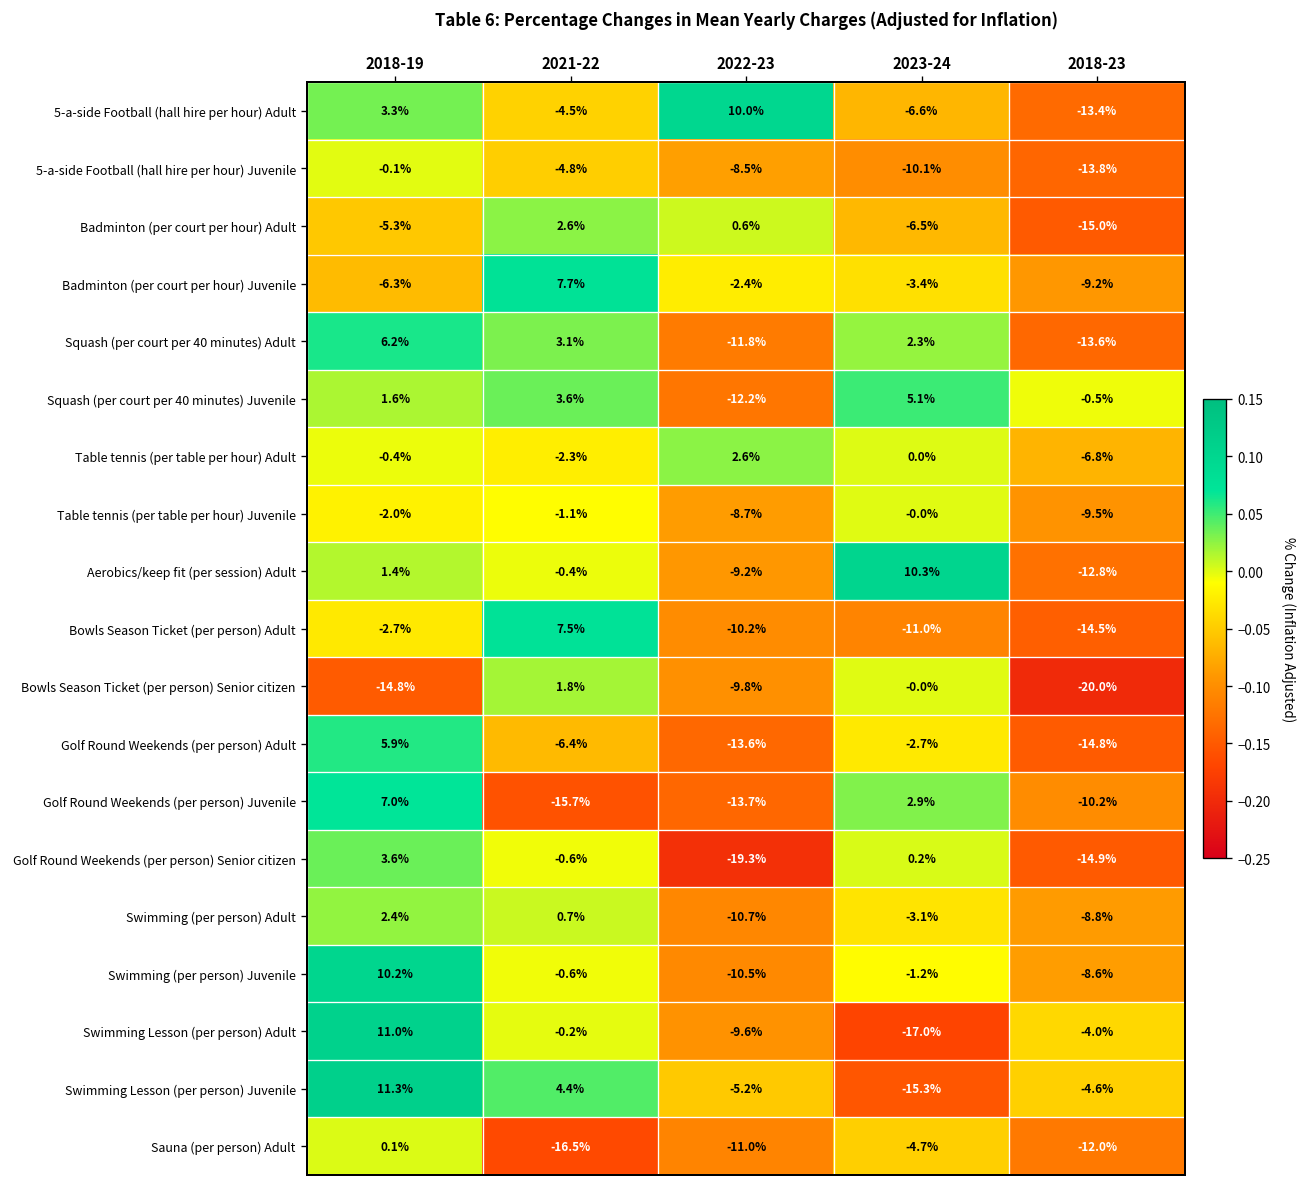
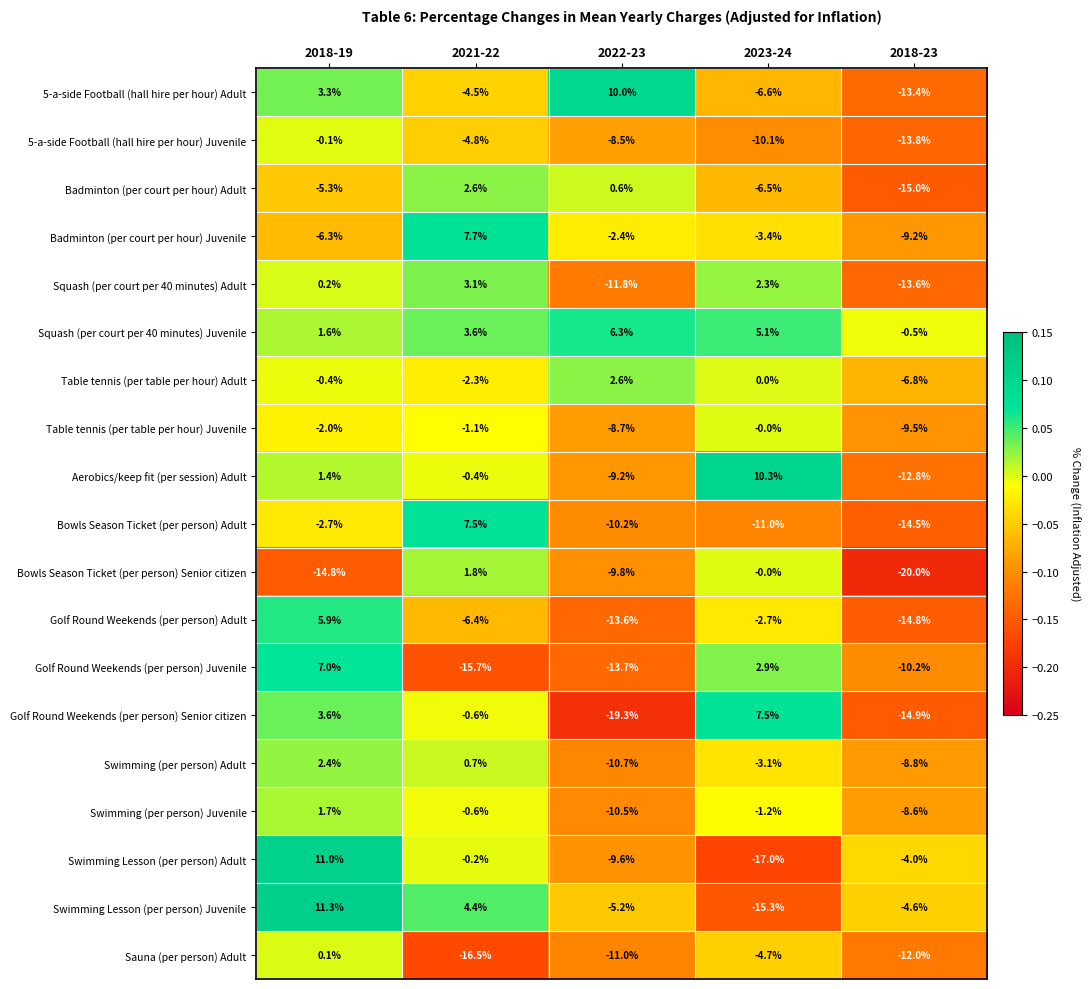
  {
    "5-a-side Football (hall hire per hour) Adult": {
      "2018-19": "3.3%",
      "2021-22": "-4.5%",
      "2022-23": "10.0%",
      "2023-24": "-6.6%",
      "2018-23": "-13.4%"
    },
    "5-a-side Football (hall hire per hour) Juvenile": {
      "2018-19": "-0.1%",
      "2021-22": "-4.8%",
      "2022-23": "-8.5%",
      "2023-24": "-10.1%",
      "2018-23": "-13.8%"
    },
    "Badminton (per court per hour) Adult": {
      "2018-19": "-5.3%",
      "2021-22": "2.6%",
      "2022-23": "0.6%",
      "2023-24": "-6.5%",
      "2018-23": "-15.0%"
    },
    "Badminton (per court per hour) Juvenile": {
      "2018-19": "-6.3%",
      "2021-22": "7.7%",
      "2022-23": "-2.4%",
      "2023-24": "-3.4%",
      "2018-23": "-9.2%"
    },
    "Squash (per court per 40 minutes) Adult": {
-     "2018-19": "6.2%",
+     "2018-19": "0.2%",
      "2021-22": "3.1%",
      "2022-23": "-11.8%",
      "2023-24": "2.3%",
      "2018-23": "-13.6%"
    },
    "Squash (per court per 40 minutes) Juvenile": {
      "2018-19": "1.6%",
      "2021-22": "3.6%",
-     "2022-23": "-12.2%",
+     "2022-23": "6.3%",
      "2023-24": "5.1%",
      "2018-23": "-0.5%"
    },
    "Table tennis (per table per hour) Adult": {
      "2018-19": "-0.4%",
      "2021-22": "-2.3%",
      "2022-23": "2.6%",
      "2023-24": "0.0%",
      "2018-23": "-6.8%"
    },
    "Table tennis (per table per hour) Juvenile": {
      "2018-19": "-2.0%",
      "2021-22": "-1.1%",
      "2022-23": "-8.7%",
      "2023-24": "-0.0%",
      "2018-23": "-9.5%"
    },
    "Aerobics/keep fit (per session) Adult": {
      "2018-19": "1.4%",
      "2021-22": "-0.4%",
      "2022-23": "-9.2%",
      "2023-24": "10.3%",
      "2018-23": "-12.8%"
    },
    "Bowls Season Ticket (per person) Adult": {
      "2018-19": "-2.7%",
      "2021-22": "7.5%",
      "2022-23": "-10.2%",
      "2023-24": "-11.0%",
      "2018-23": "-14.5%"
    },
    "Bowls Season Ticket (per person) Senior citizen": {
      "2018-19": "-14.8%",
      "2021-22": "1.8%",
      "2022-23": "-9.8%",
      "2023-24": "-0.0%",
      "2018-23": "-20.0%"
    },
    "Golf Round Weekends (per person) Adult": {
      "2018-19": "5.9%",
      "2021-22": "-6.4%",
      "2022-23": "-13.6%",
      "2023-24": "-2.7%",
      "2018-23": "-14.8%"
    },
    "Golf Round Weekends (per person) Juvenile": {
      "2018-19": "7.0%",
      "2021-22": "-15.7%",
      "2022-23": "-13.7%",
      "2023-24": "2.9%",
      "2018-23": "-10.2%"
    },
    "Golf Round Weekends (per person) Senior citizen": {
      "2018-19": "3.6%",
      "2021-22": "-0.6%",
      "2022-23": "-19.3%",
-     "2023-24": "0.2%",
+     "2023-24": "7.5%",
      "2018-23": "-14.9%"
    },
    "Swimming (per person) Adult": {
      "2018-19": "2.4%",
      "2021-22": "0.7%",
      "2022-23": "-10.7%",
      "2023-24": "-3.1%",
      "2018-23": "-8.8%"
    },
    "Swimming (per person) Juvenile": {
-     "2018-19": "10.2%",
+     "2018-19": "1.7%",
      "2021-22": "-0.6%",
      "2022-23": "-10.5%",
      "2023-24": "-1.2%",
      "2018-23": "-8.6%"
    },
    "Swimming Lesson (per person) Adult": {
      "2018-19": "11.0%",
      "2021-22": "-0.2%",
      "2022-23": "-9.6%",
      "2023-24": "-17.0%",
      "2018-23": "-4.0%"
    },
    "Swimming Lesson (per person) Juvenile": {
      "2018-19": "11.3%",
      "2021-22": "4.4%",
      "2022-23": "-5.2%",
      "2023-24": "-15.3%",
      "2018-23": "-4.6%"
    },
    "Sauna (per person) Adult": {
      "2018-19": "0.1%",
      "2021-22": "-16.5%",
      "2022-23": "-11.0%",
      "2023-24": "-4.7%",
      "2018-23": "-12.0%"
    }
  }
